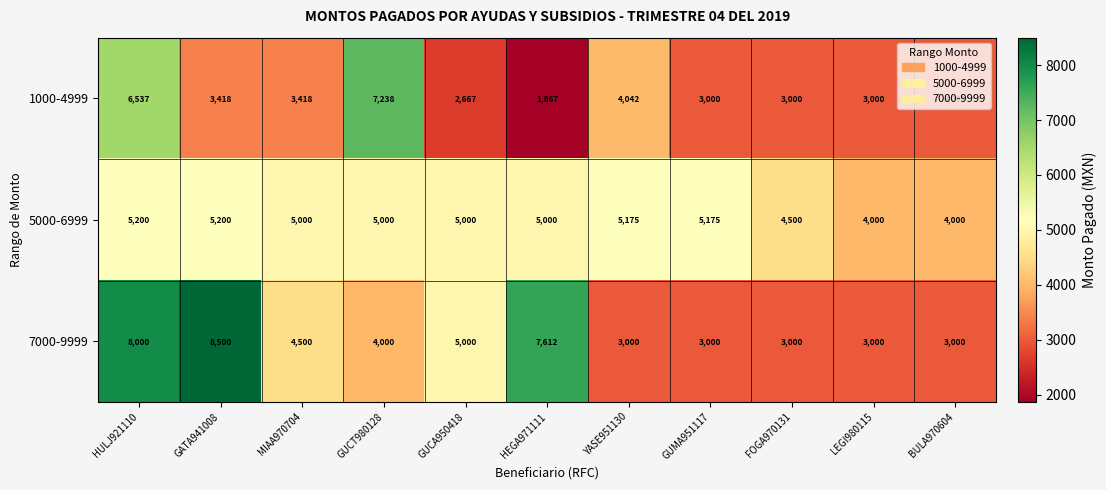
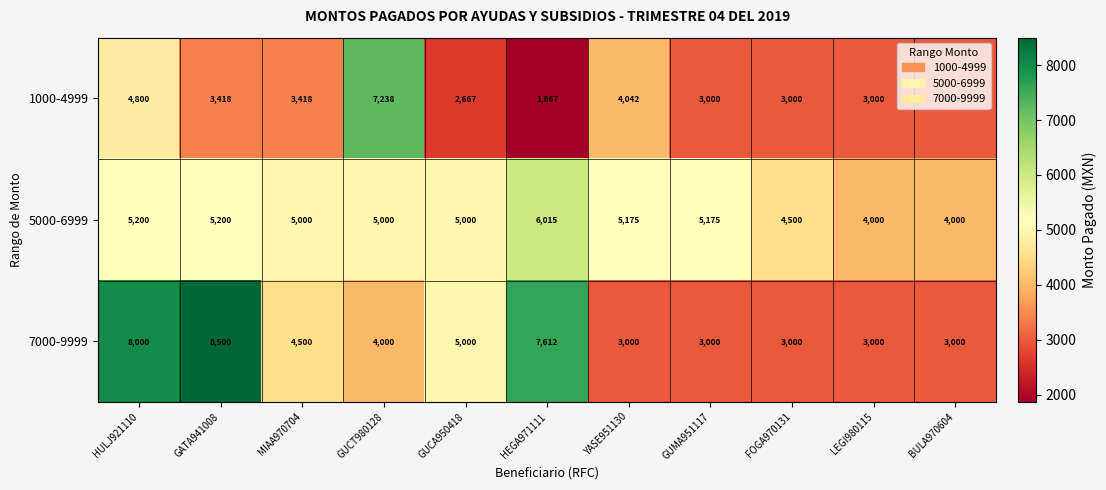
  {
    "1000-4999": {
-     "HULJ921110": "6,537",
+     "HULJ921110": "4,800",
      "GATA941008": "3,418",
      "MIAA970704": "3,418",
      "GUCT980128": "7,238",
      "GUCA950418": "2,667",
      "HEGA971111": "1,867",
      "YASE951130": "4,042",
      "GUMA951117": "3,000",
      "FOGA970131": "3,000",
      "LEGI980115": "3,000"
    },
    "5000-6999": {
      "HULJ921110": "5,200",
      "GATA941008": "5,200",
      "MIAA970704": "5,000",
      "GUCT980128": "5,000",
      "GUCA950418": "5,000",
-     "HEGA971111": "5,000",
+     "HEGA971111": "6,015",
      "YASE951130": "5,175",
      "GUMA951117": "5,175",
      "FOGA970131": "4,500",
      "LEGI980115": "4,000",
      "BULA970604": "4,000"
    },
    "7000-9999": {
      "HULJ921110": "8,000",
      "GATA941008": "8,500",
      "MIAA970704": "4,500",
      "GUCT980128": "4,000",
      "GUCA950418": "5,000",
      "HEGA971111": "7,612",
      "YASE951130": "3,000",
      "GUMA951117": "3,000",
      "FOGA970131": "3,000",
      "LEGI980115": "3,000",
      "BULA970604": "3,000"
    }
  }
